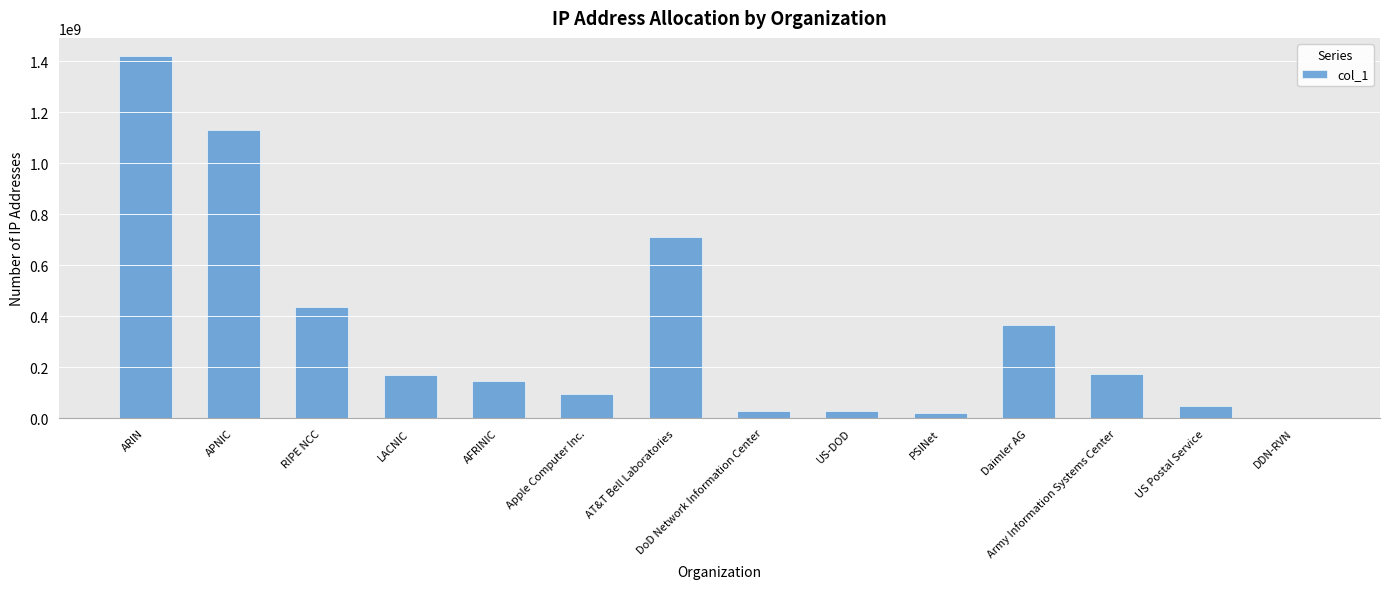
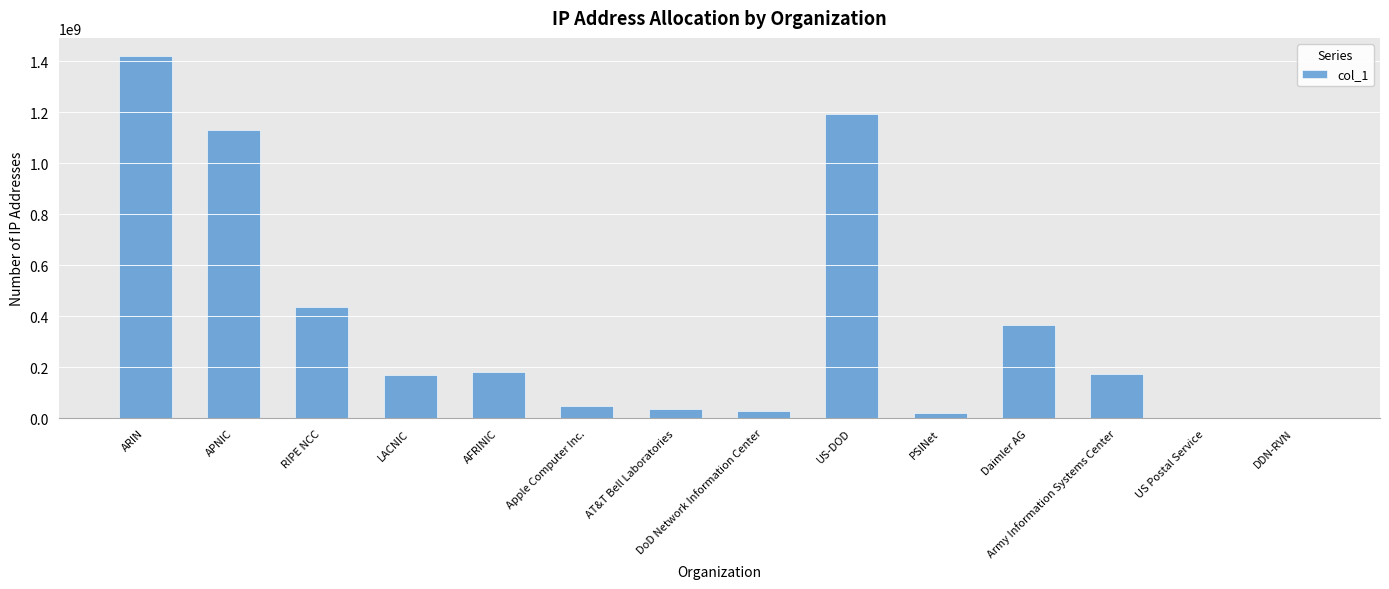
  {
    "ARIN": 1420000000,
    "APNIC": 1130000000,
    "RIPE NCC": 440000000,
    "LACNIC": 170000000,
-   "AFRINIC": 150000000,
-   "Apple Computer Inc.": 100000000,
-   "AT&T Bell Laboratories": 710000000,
+   "AFRINIC": 180000000,
+   "Apple Computer Inc.": 50000000,
+   "AT&T Bell Laboratories": 30000000,
    "DoD Network Information Center": 30000000,
-   "US-DOD": 30000000,
+   "US-DOD": 1190000000,
    "PSINet": 20000000,
    "Daimler AG": 370000000,
    "Army Information Systems Center": 170000000,
-   "US Postal Service": 50000000
+   "US Postal Service": 0
  }
